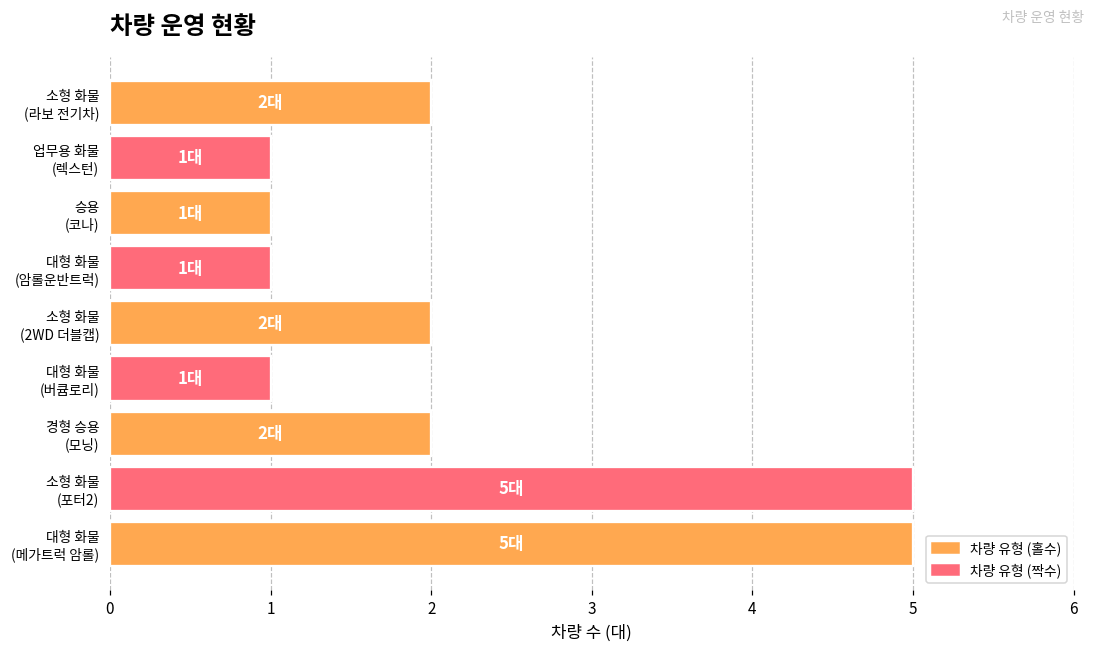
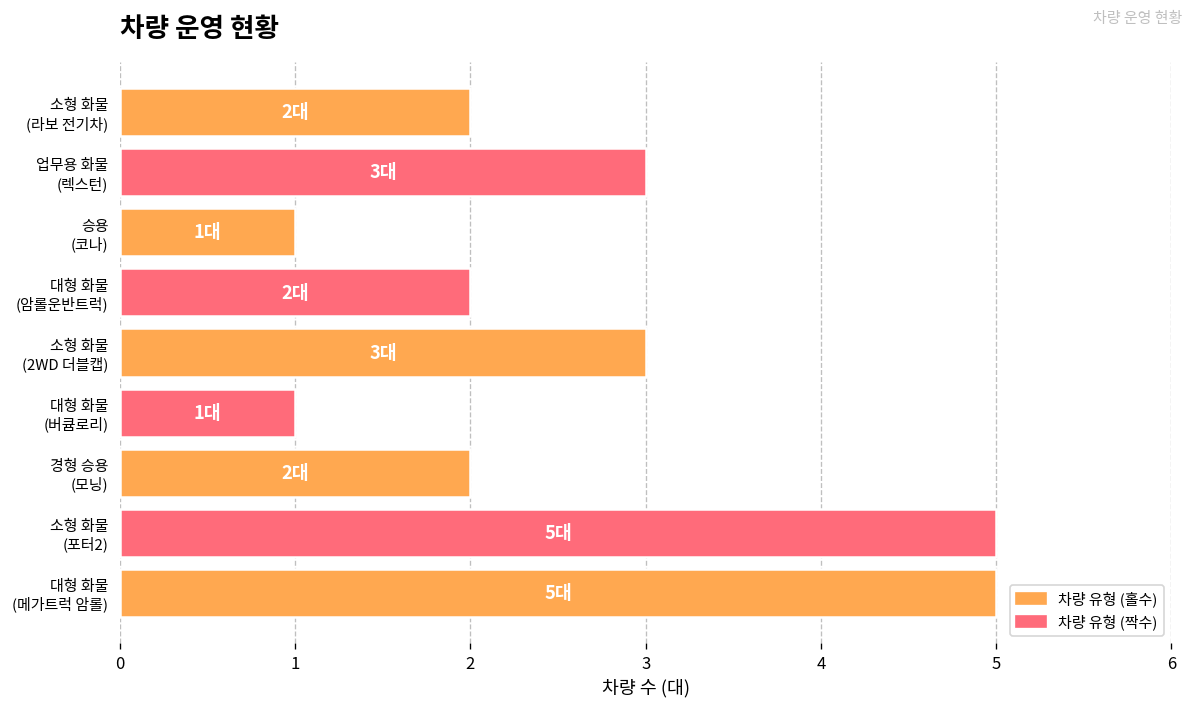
  {
    "소형 화물 (라보 전기차)": "2대",
-   "업무용 화물 (렉스턴)": "1대",
+   "업무용 화물 (렉스턴)": "3대",
    "승용 (코나)": "1대",
-   "대형 화물 (암롤운반트럭)": "1대",
-   "소형 화물 (2WD 더블캡)": "2대",
+   "대형 화물 (암롤운반트럭)": "2대",
+   "소형 화물 (2WD 더블캡)": "3대",
    "대형 화물 (버큠로리)": "1대",
    "경형 승용 (모닝)": "2대",
    "소형 화물 (포터2)": "5대",
    "대형 화물 (메가트럭 암롤)": "5대"
  }
